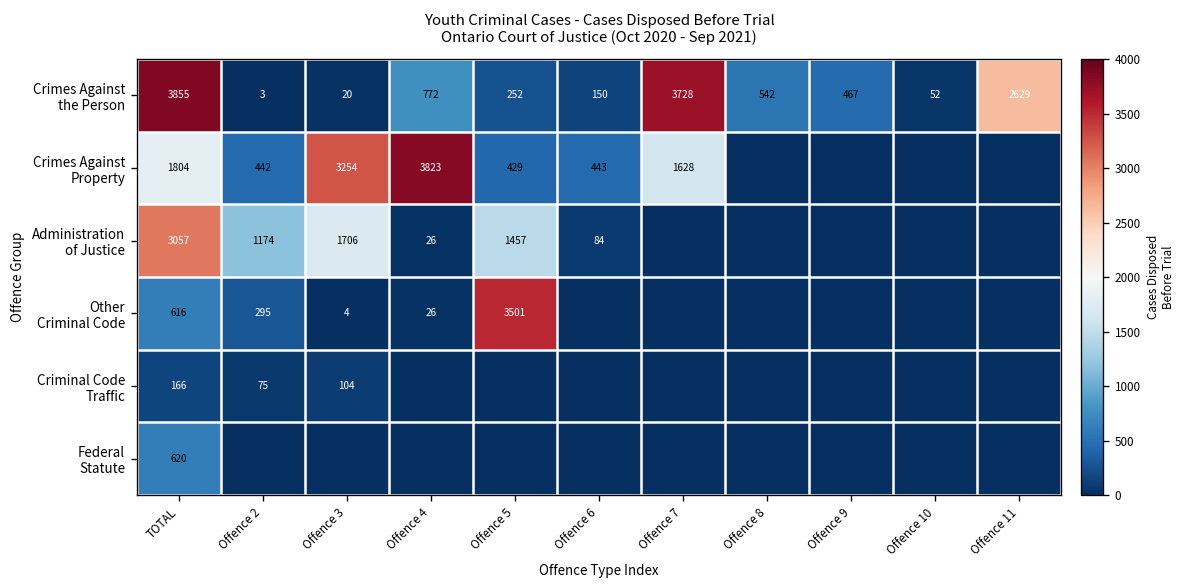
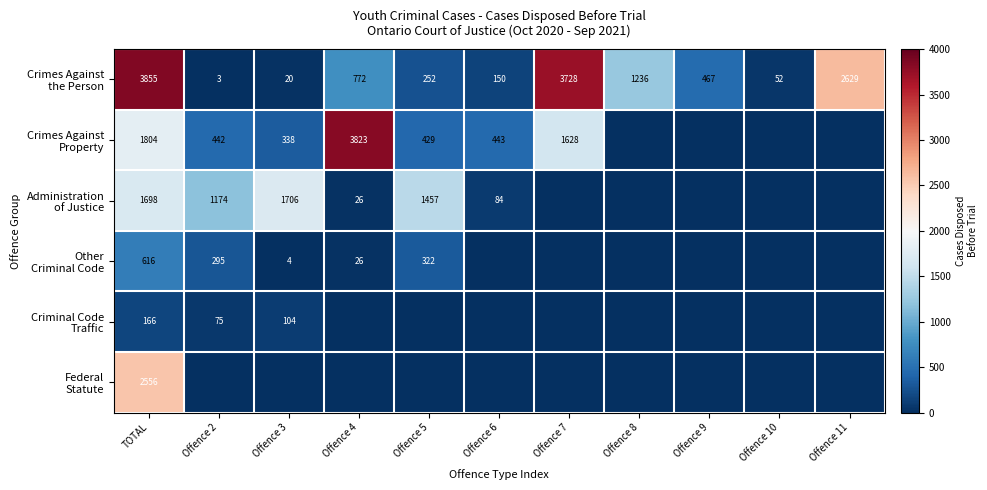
  {
    "Crimes Against the Person": {
      "TOTAL": 3855,
      "Offence 2": 3,
      "Offence 3": 20,
      "Offence 4": 772,
      "Offence 5": 252,
      "Offence 6": 150,
      "Offence 7": 3728,
-     "Offence 8": 542,
+     "Offence 8": 1236,
      "Offence 9": 467,
      "Offence 10": 52,
      "Offence 11": 2629
    },
    "Crimes Against Property": {
      "TOTAL": 1804,
      "Offence 2": 442,
-     "Offence 3": 3254,
+     "Offence 3": 338,
      "Offence 4": 3823,
      "Offence 5": 429,
      "Offence 6": 443,
      "Offence 7": 1628
    },
    "Administration of Justice": {
-     "TOTAL": 3057,
+     "TOTAL": 1698,
      "Offence 2": 1174,
      "Offence 3": 1706,
      "Offence 4": 26,
      "Offence 5": 1457,
      "Offence 6": 84
    },
    "Other Criminal Code": {
      "TOTAL": 616,
      "Offence 2": 295,
      "Offence 3": 4,
      "Offence 4": 26,
-     "Offence 5": 3501
+     "Offence 5": 322
    },
    "Criminal Code Traffic": {
      "TOTAL": 166,
      "Offence 2": 75,
      "Offence 3": 104
    },
    "Federal Statute": {
-     "TOTAL": 620
+     "TOTAL": 2556
    }
  }
